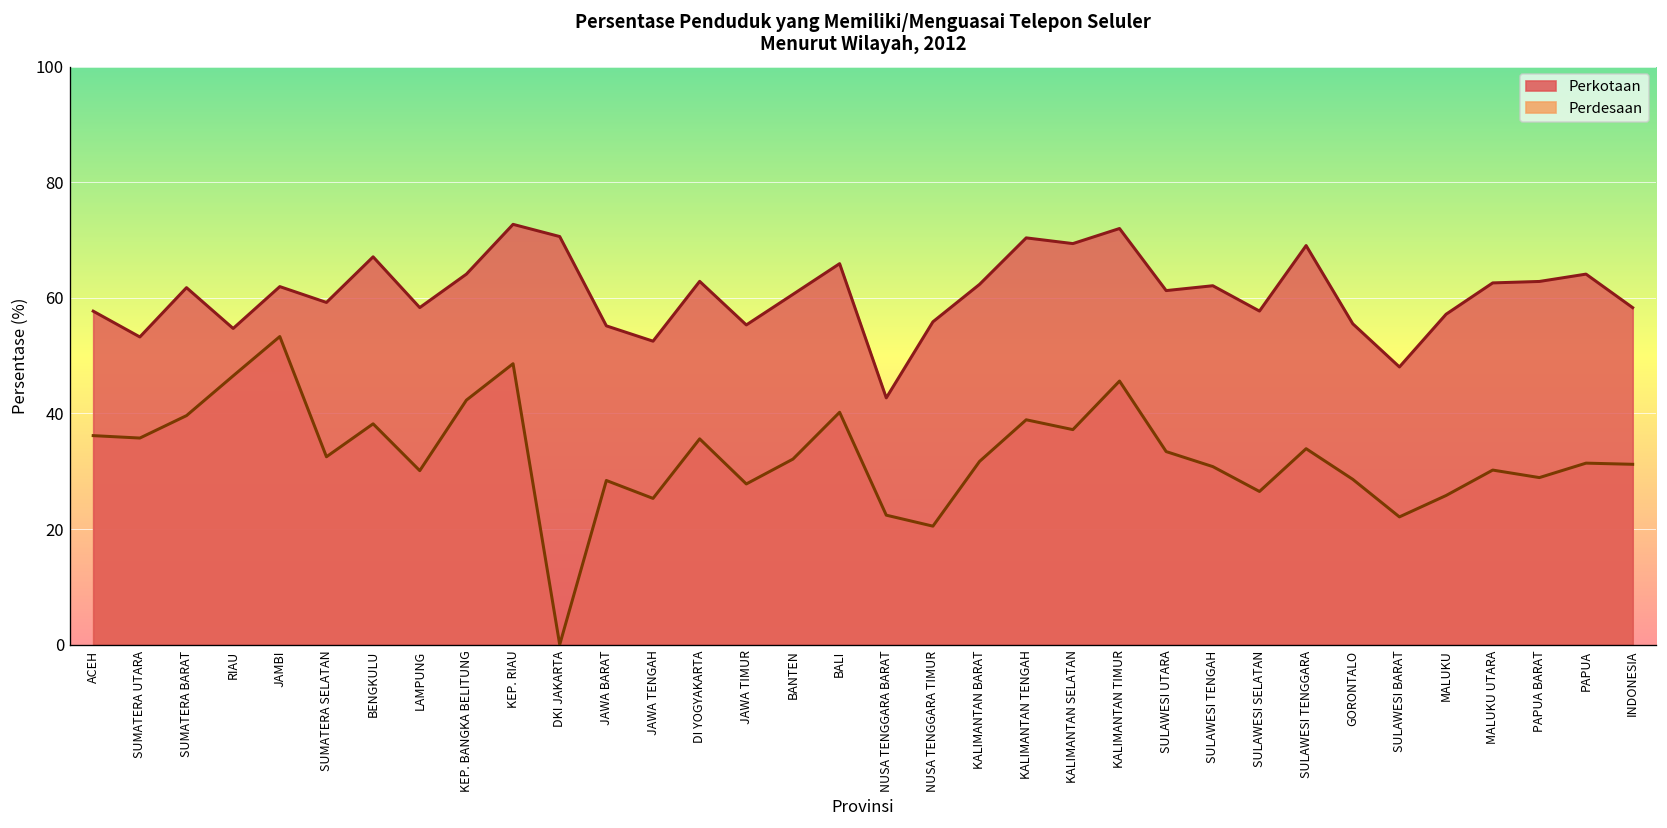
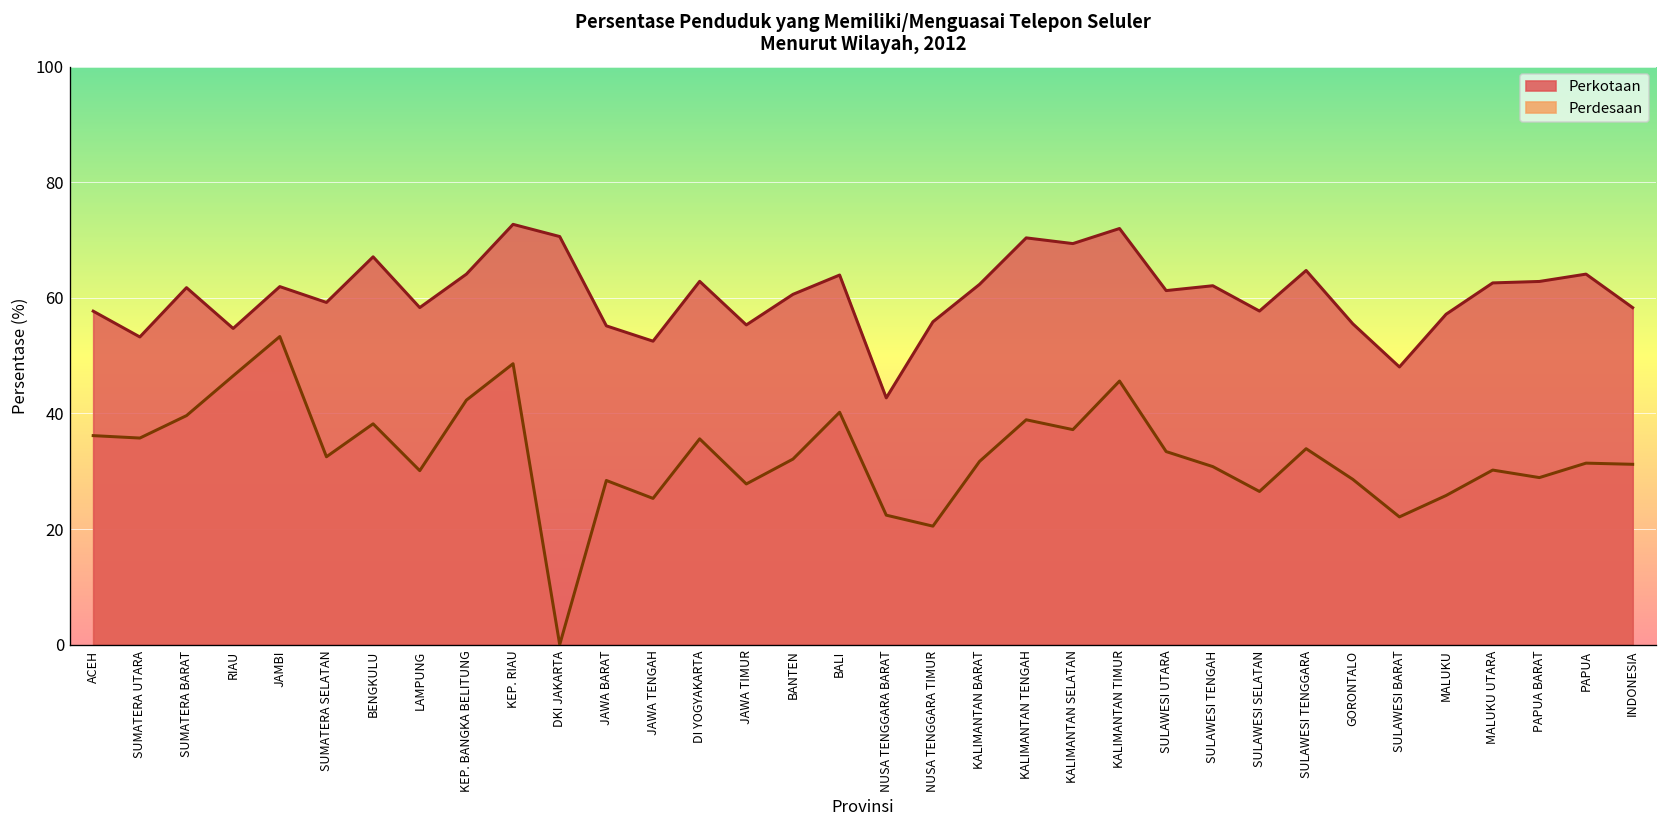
  {
    "Perdesaan": {
      "ACEH": 36,
      "SUMATERA UTARA": 36,
      "SUMATERA BARAT": 40,
      "RIAU": 47,
      "JAMBI": 53,
      "SUMATERA SELATAN": 33,
      "BENGKULU": 38,
      "LAMPUNG": 30,
      "KEP. BANGKA BELITUNG": 42,
      "KEP. RIAU": 49,
      "DKI JAKARTA": 0,
      "JAWA BARAT": 28,
      "JAWA TENGAH": 25,
      "DI YOGYAKARTA": 36,
      "JAWA TIMUR": 28,
      "BANTEN": 32,
      "BALI": 40,
      "NUSA TENGGARA BARAT": 22,
      "NUSA TENGGARA TIMUR": 21,
      "KALIMANTAN BARAT": 32,
      "KALIMANTAN TENGAH": 39,
      "KALIMANTAN SELATAN": 37,
      "KALIMANTAN TIMUR": 46,
      "SULAWESI UTARA": 33,
      "SULAWESI TENGAH": 31,
      "SULAWESI SELATAN": 27,
      "SULAWESI TENGGARA": 34,
      "GORONTALO": 29,
      "SULAWESI BARAT": 22,
      "MALUKU": 26,
      "MALUKU UTARA": 30,
      "PAPUA BARAT": 29,
      "PAPUA": 31,
      "INDONESIA": 31
    },
    "Perkotaan": {
      "ACEH": 58,
      "SUMATERA UTARA": 53,
      "SUMATERA BARAT": 62,
      "RIAU": 55,
      "JAMBI": 62,
      "SUMATERA SELATAN": 59,
      "BENGKULU": 67,
      "LAMPUNG": 58,
      "KEP. BANGKA BELITUNG": 64,
      "KEP. RIAU": 73,
      "DKI JAKARTA": 71,
      "JAWA BARAT": 55,
      "JAWA TENGAH": 53,
      "DI YOGYAKARTA": 63,
      "JAWA TIMUR": 55,
      "BANTEN": 61,
-     "BALI": 66,
+     "BALI": 64,
      "NUSA TENGGARA BARAT": 43,
      "NUSA TENGGARA TIMUR": 56,
      "KALIMANTAN BARAT": 62,
      "KALIMANTAN TENGAH": 70,
      "KALIMANTAN SELATAN": 69,
      "KALIMANTAN TIMUR": 72,
      "SULAWESI UTARA": 61,
      "SULAWESI TENGAH": 62,
      "SULAWESI SELATAN": 58,
-     "SULAWESI TENGGARA": 69,
+     "SULAWESI TENGGARA": 65,
      "GORONTALO": 56,
      "SULAWESI BARAT": 48,
      "MALUKU": 57,
      "MALUKU UTARA": 63,
      "PAPUA BARAT": 63,
      "PAPUA": 64,
      "INDONESIA": 58
    }
  }
